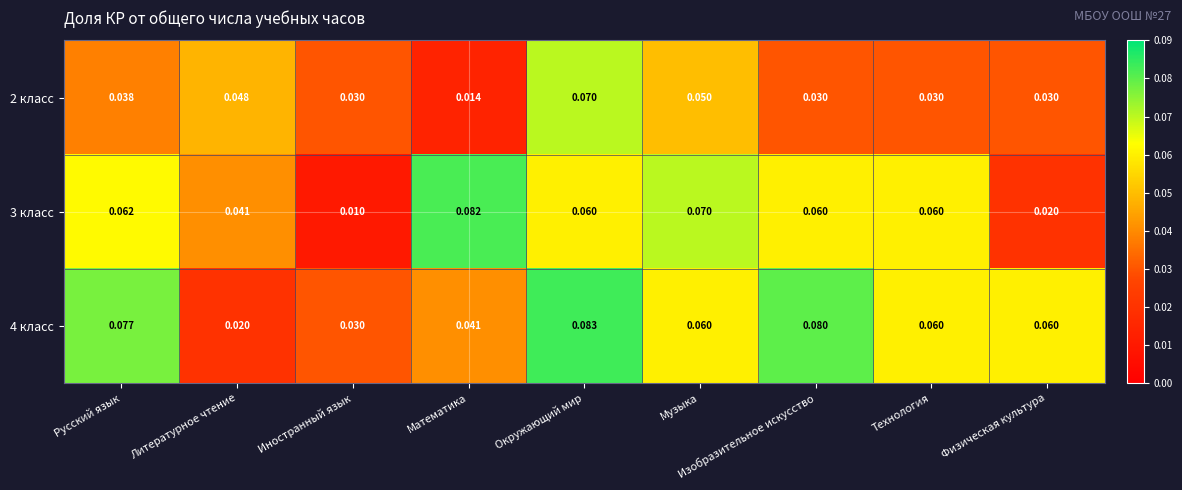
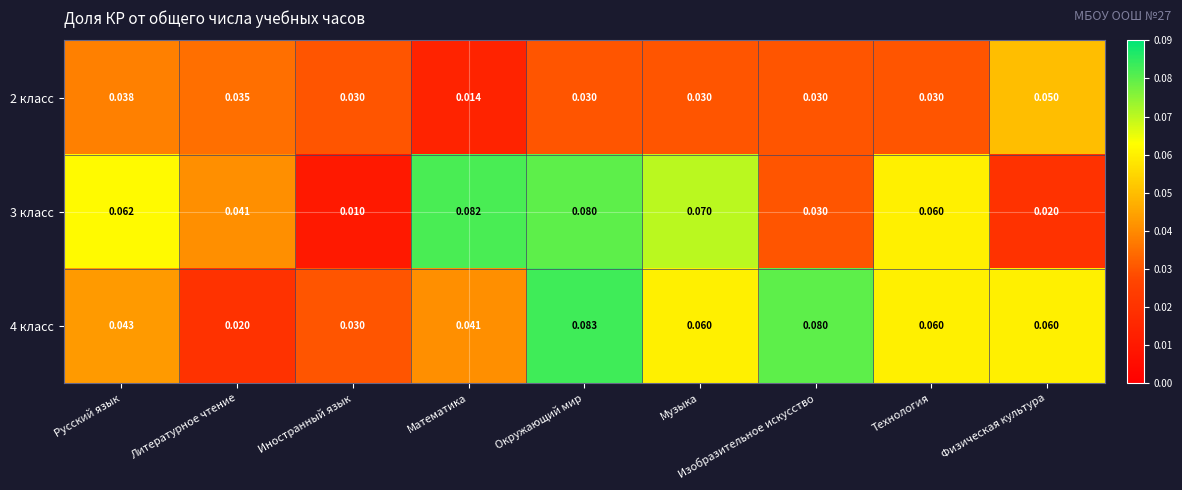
  {
    "2 класс": {
      "Русский язык": 0.038,
-     "Литературное чтение": 0.048,
+     "Литературное чтение": 0.035,
      "Иностранный язык": 0.030,
      "Математика": 0.014,
-     "Окружающий мир": 0.070,
-     "Музыка": 0.050,
+     "Окружающий мир": 0.030,
+     "Музыка": 0.030,
      "Изобразительное искусство": 0.030,
      "Технология": 0.030,
-     "Физическая культура": 0.030
+     "Физическая культура": 0.050
    },
    "3 класс": {
      "Русский язык": 0.062,
      "Литературное чтение": 0.041,
      "Иностранный язык": 0.010,
      "Математика": 0.082,
-     "Окружающий мир": 0.060,
+     "Окружающий мир": 0.080,
      "Музыка": 0.070,
-     "Изобразительное искусство": 0.060,
+     "Изобразительное искусство": 0.030,
      "Технология": 0.060,
      "Физическая культура": 0.020
    },
    "4 класс": {
-     "Русский язык": 0.077,
+     "Русский язык": 0.043,
      "Литературное чтение": 0.020,
      "Иностранный язык": 0.030,
      "Математика": 0.041,
      "Окружающий мир": 0.083,
      "Музыка": 0.060,
      "Изобразительное искусство": 0.080,
      "Технология": 0.060,
      "Физическая культура": 0.060
    }
  }
